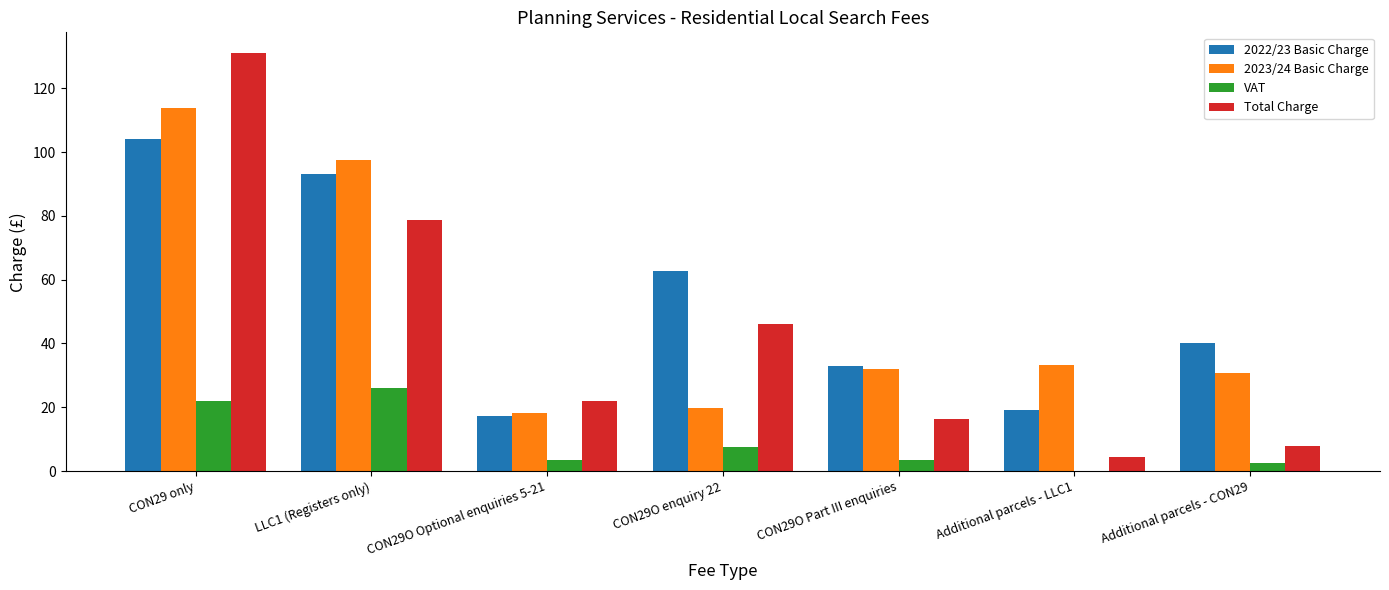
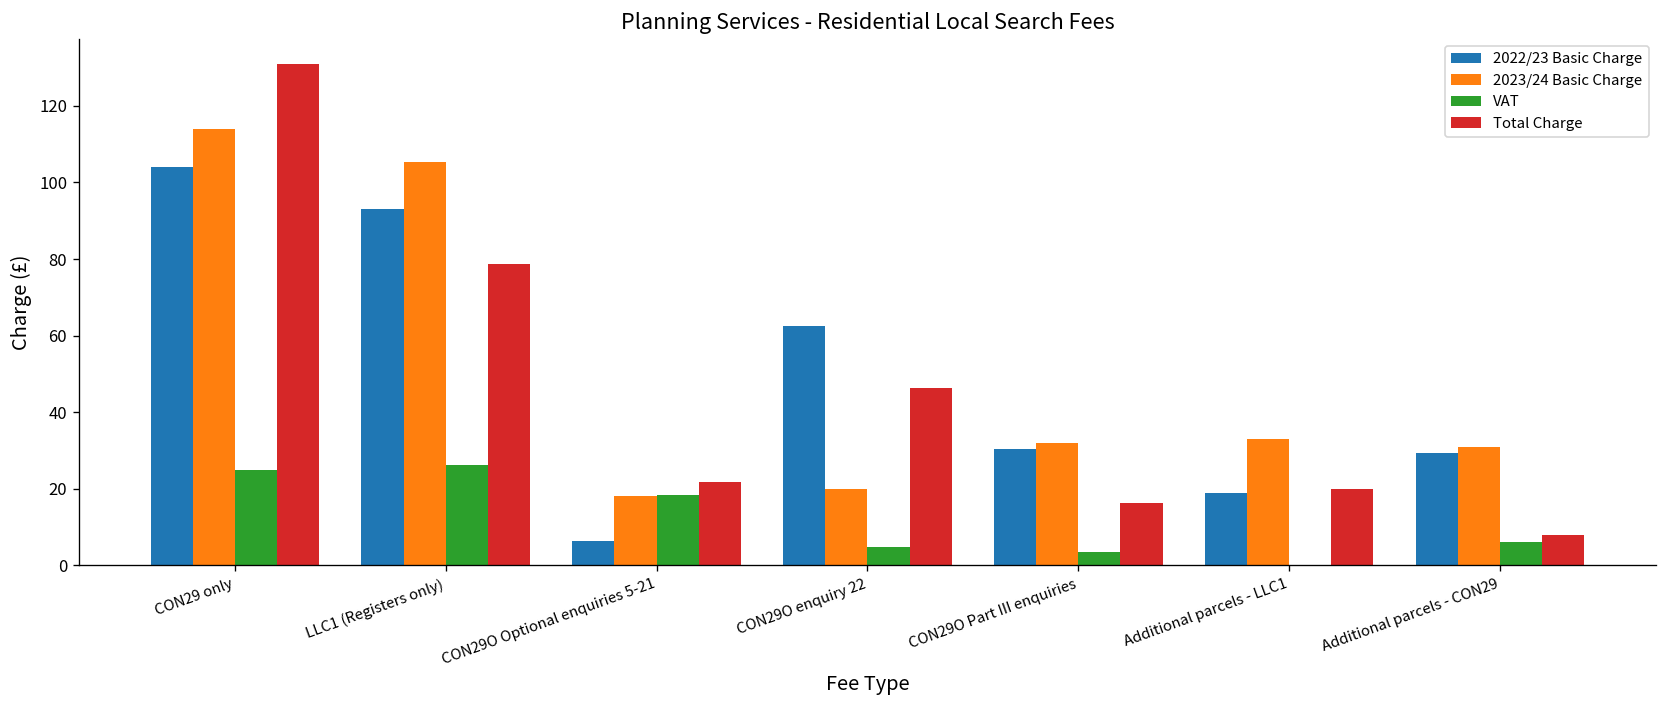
  {
    "2022/23 Basic Charge": {
      "CON29 only": 104,
      "LLC1 (Registers only)": 93,
-     "CON29O Optional enquiries 5-21": 17,
+     "CON29O Optional enquiries 5-21": 6,
      "CON29O enquiry 22": 63,
-     "CON29O Part III enquiries": 33,
+     "CON29O Part III enquiries": 30,
      "Additional parcels - LLC1": 19,
-     "Additional parcels - CON29": 40
+     "Additional parcels - CON29": 29
    },
    "2023/24 Basic Charge": {
      "CON29 only": 114,
-     "LLC1 (Registers only)": 98,
+     "LLC1 (Registers only)": 105,
      "CON29O Optional enquiries 5-21": 18,
      "CON29O enquiry 22": 20,
      "CON29O Part III enquiries": 32,
      "Additional parcels - LLC1": 33,
      "Additional parcels - CON29": 31
    },
    "VAT": {
-     "CON29 only": 22,
+     "CON29 only": 25,
      "LLC1 (Registers only)": 26,
-     "CON29O Optional enquiries 5-21": 4,
-     "CON29O enquiry 22": 8,
+     "CON29O Optional enquiries 5-21": 18,
+     "CON29O enquiry 22": 5,
      "CON29O Part III enquiries": 4,
      "Additional parcels - LLC1": 0,
-     "Additional parcels - CON29": 3
+     "Additional parcels - CON29": 6
    },
    "Total Charge": {
      "CON29 only": 131,
      "LLC1 (Registers only)": 79,
      "CON29O Optional enquiries 5-21": 22,
      "CON29O enquiry 22": 46,
      "CON29O Part III enquiries": 16,
-     "Additional parcels - LLC1": 4,
+     "Additional parcels - LLC1": 20,
      "Additional parcels - CON29": 8
    }
  }
